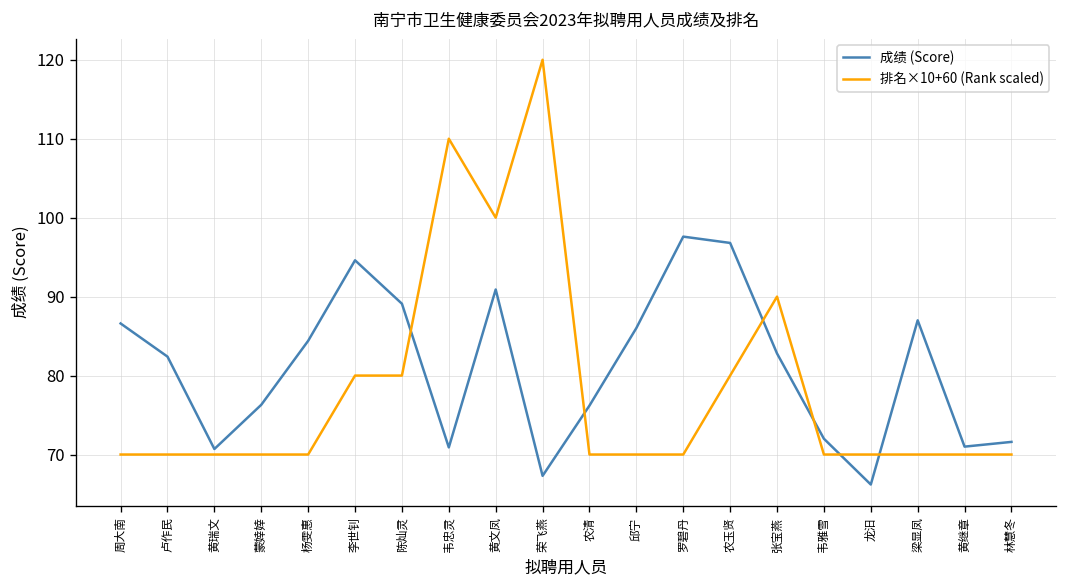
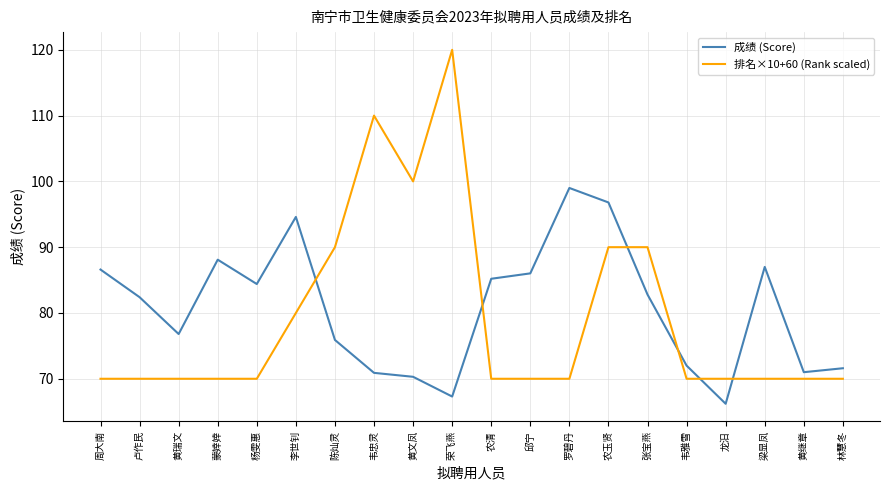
  {
    "成绩 (Score)": {
      "周大南": 87,
      "卢作民": 82,
-     "黄瑞文": 71,
-     "蒙婞婞": 76,
+     "黄瑞文": 77,
+     "蒙婞婞": 88,
      "杨雯惠": 84,
      "李世钊": 95,
-     "陈灿灵": 89,
+     "陈灿灵": 76,
      "韦忠灵": 71,
-     "黄文凤": 91,
+     "黄文凤": 70,
      "荣飞燕": 67,
-     "农清": 76,
+     "农清": 85,
      "邱宁": 86,
-     "罗碧丹": 98,
+     "罗碧丹": 99,
      "农玉贤": 97,
      "张宝燕": 83,
      "韦雅雪": 72,
      "龙汨": 66,
      "梁显凤": 87,
      "黄继章": 71,
      "林慧冬": 72
    },
    "排名×10+60 (Rank scaled)": {
      "周大南": 70,
      "卢作民": 70,
      "黄瑞文": 70,
      "蒙婞婞": 70,
      "杨雯惠": 70,
      "李世钊": 80,
-     "陈灿灵": 80,
+     "陈灿灵": 90,
      "韦忠灵": 110,
      "黄文凤": 100,
      "荣飞燕": 120,
      "农清": 70,
      "邱宁": 70,
      "罗碧丹": 70,
-     "农玉贤": 80,
+     "农玉贤": 90,
      "张宝燕": 90,
      "韦雅雪": 70,
      "龙汨": 70,
      "梁显凤": 70,
      "黄继章": 70,
      "林慧冬": 70
    }
  }
